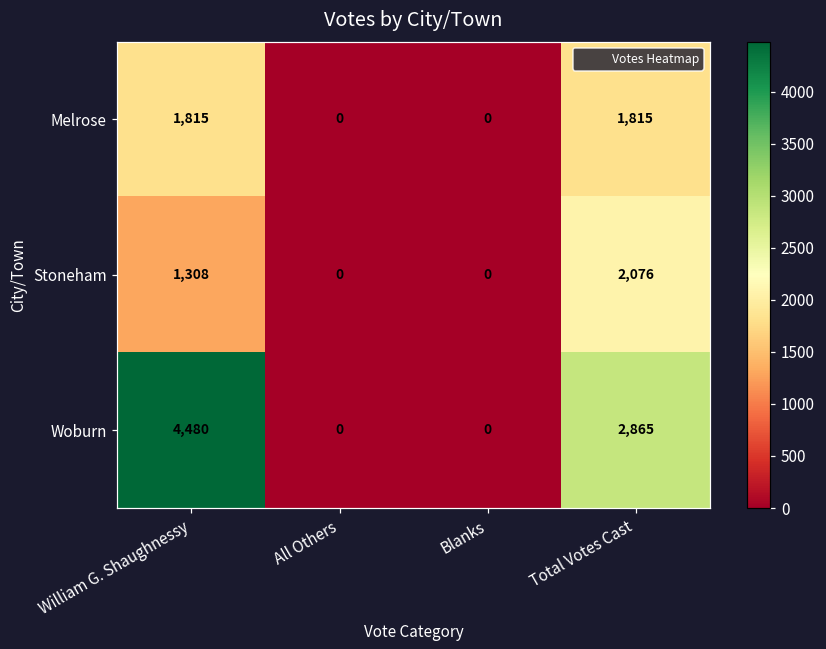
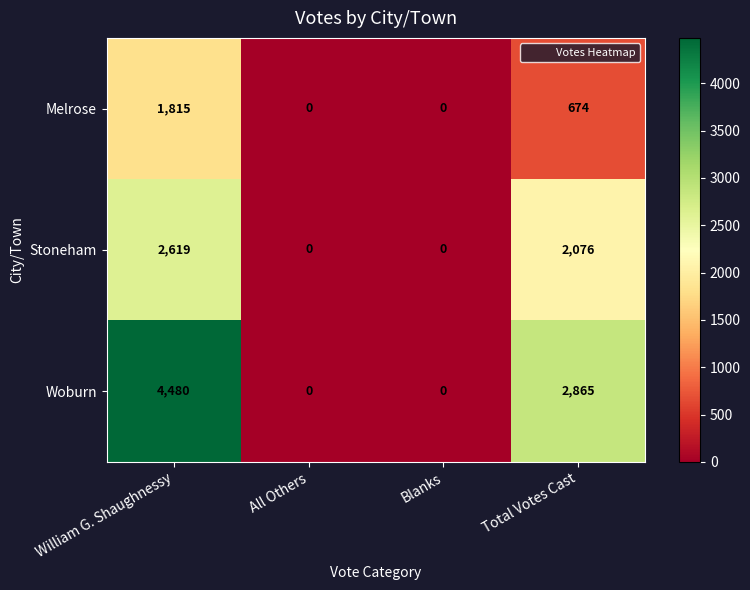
  {
    "Melrose": {
      "William G. Shaughnessy": "1,815",
      "All Others": "0",
      "Blanks": "0",
-     "Total Votes Cast": "1,815"
+     "Total Votes Cast": "674"
    },
    "Stoneham": {
-     "William G. Shaughnessy": "1,308",
+     "William G. Shaughnessy": "2,619",
      "All Others": "0",
      "Blanks": "0",
      "Total Votes Cast": "2,076"
    },
    "Woburn": {
      "William G. Shaughnessy": "4,480",
      "All Others": "0",
      "Blanks": "0",
      "Total Votes Cast": "2,865"
    }
  }
